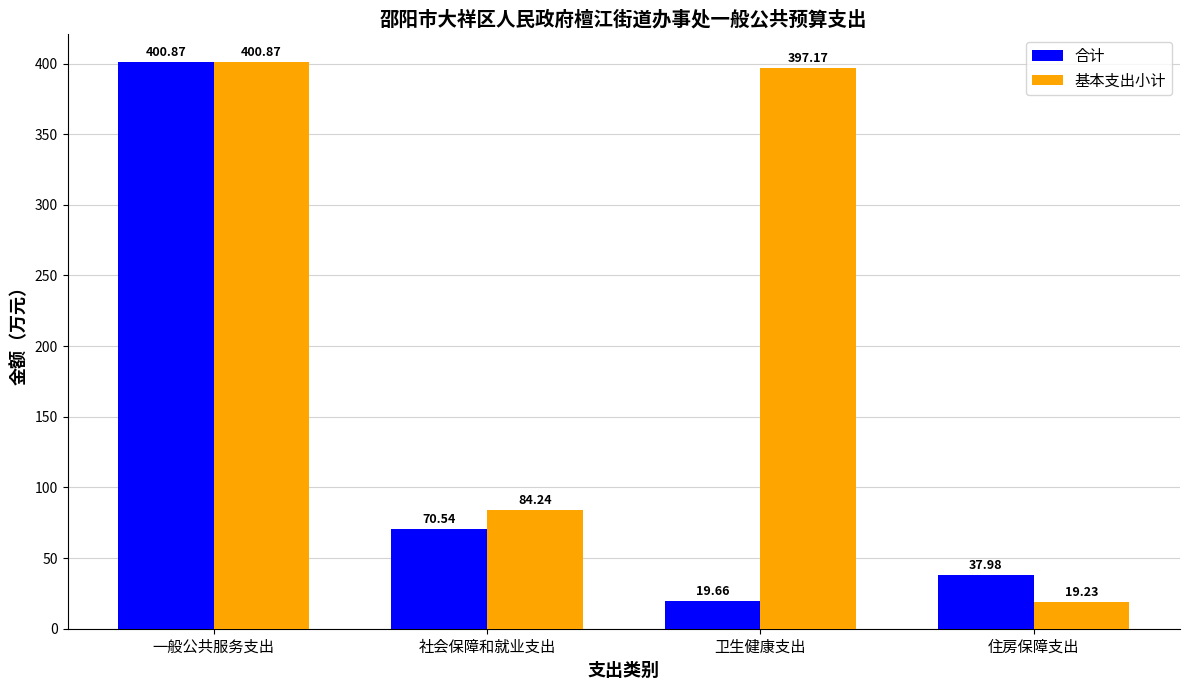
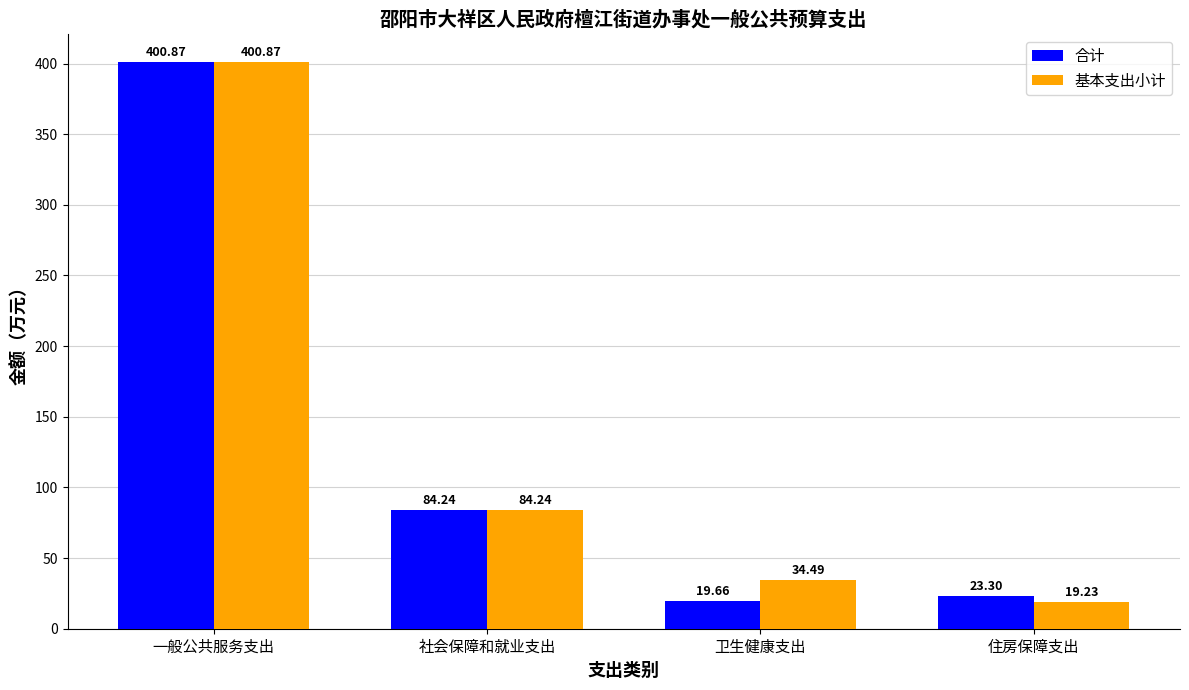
  {
    "合计": {
      "一般公共服务支出": 400.87,
-     "社会保障和就业支出": 70.54,
+     "社会保障和就业支出": 84.24,
      "卫生健康支出": 19.66,
-     "住房保障支出": 37.98
+     "住房保障支出": 23.30
    },
    "基本支出小计": {
      "一般公共服务支出": 400.87,
      "社会保障和就业支出": 84.24,
-     "卫生健康支出": 397.17,
+     "卫生健康支出": 34.49,
      "住房保障支出": 19.23
    }
  }
